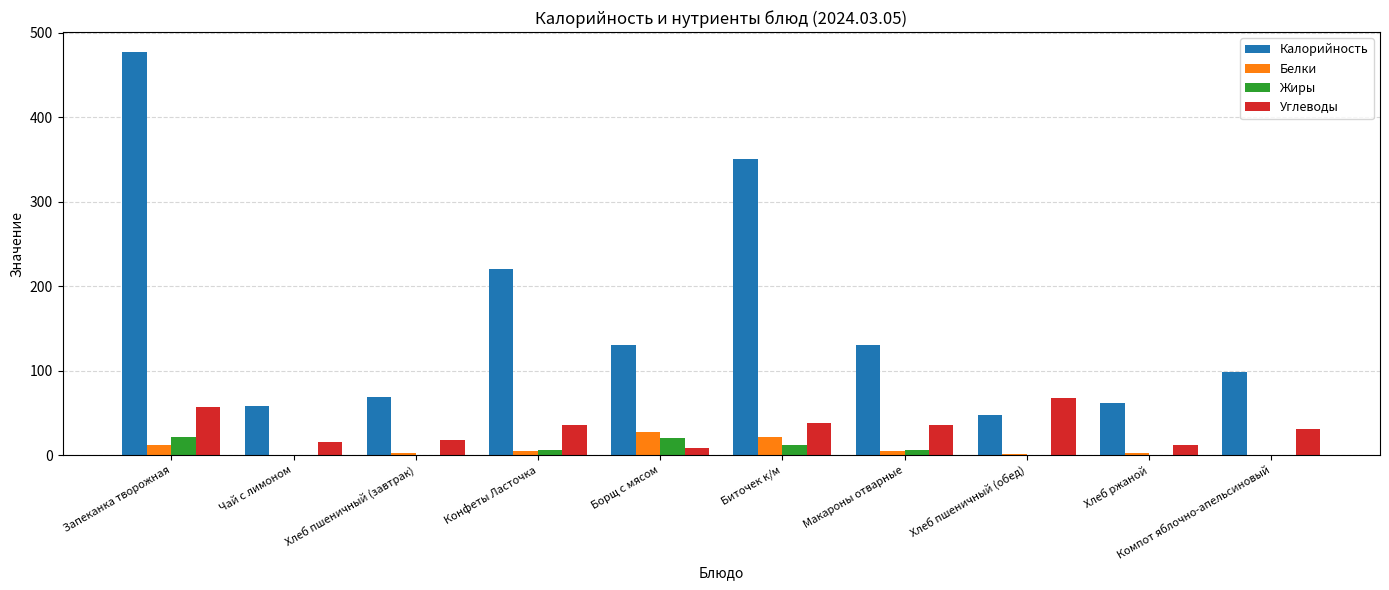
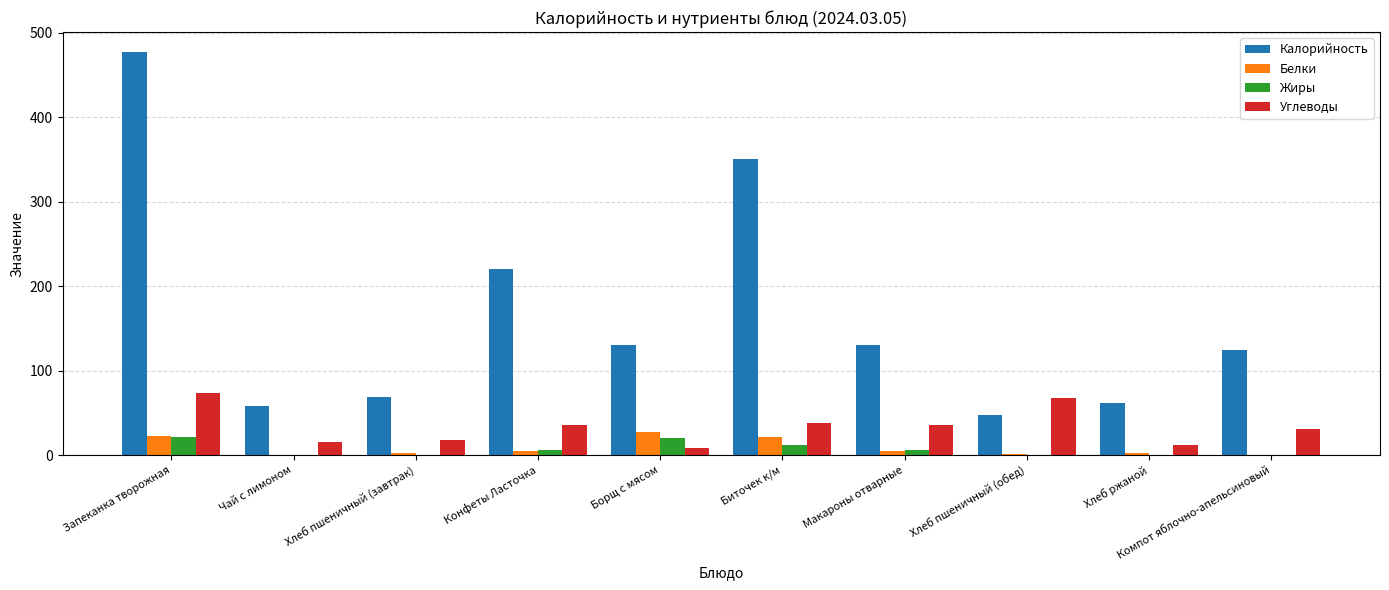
  {
    "Калорийность": {
      "Запеканка творожная": 480,
      "Чай с лимоном": 60,
      "Хлеб пшеничный (завтрак)": 70,
      "Конфеты Ласточка": 220,
      "Борщ с мясом": 130,
      "Биточек к/м": 350,
      "Макароны отварные": 130,
      "Хлеб пшеничный (обед)": 50,
      "Хлеб ржаной": 60,
-     "Компот яблочно-апельсиновый": 100
+     "Компот яблочно-апельсиновый": 120
    },
    "Белки": {
-     "Запеканка творожная": 10,
+     "Запеканка творожная": 20,
      "Конфеты Ласточка": 10,
      "Борщ с мясом": 30,
      "Биточек к/м": 20,
      "Макароны отварные": 10
    },
    "Жиры": {
      "Запеканка творожная": 20,
      "Чай с лимоном": 0,
      "Конфеты Ласточка": 10,
      "Борщ с мясом": 20,
      "Биточек к/м": 10,
      "Макароны отварные": 10,
      "Компот яблочно-апельсиновый": 0
    },
    "Углеводы": {
-     "Запеканка творожная": 60,
+     "Запеканка творожная": 70,
      "Чай с лимоном": 20,
      "Хлеб пшеничный (завтрак)": 20,
      "Конфеты Ласточка": 40,
      "Борщ с мясом": 10,
      "Биточек к/м": 40,
      "Макароны отварные": 40,
      "Хлеб пшеничный (обед)": 70,
      "Хлеб ржаной": 10,
      "Компот яблочно-апельсиновый": 30
    }
  }
